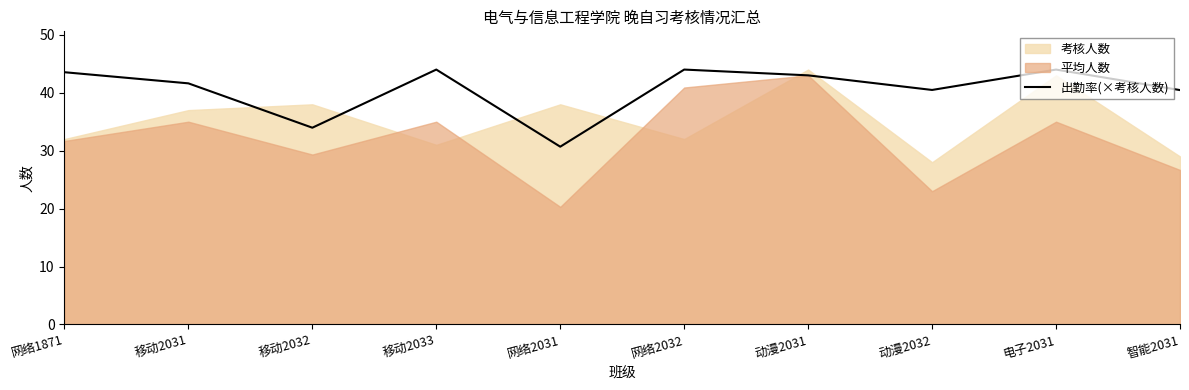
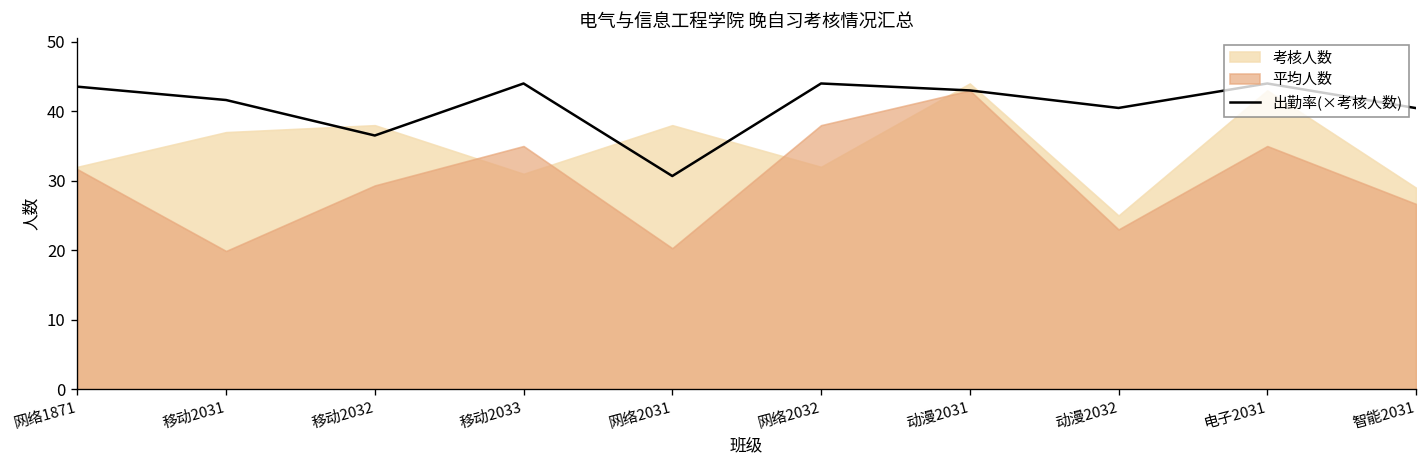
  {
    "出勤率(×考核人数)": {
      "网络1871": 44,
      "移动2031": 42,
-     "移动2032": 34,
+     "移动2032": 37,
      "移动2033": 44,
      "网络2031": 31,
      "网络2032": 44,
      "动漫2032": 40,
      "智能2031": 40
    },
    "考核人数": {
      "移动2031": 37,
      "移动2032": 38,
      "移动2033": 31,
      "网络2031": 38,
      "网络2032": 32,
      "动漫2031": 44,
-     "动漫2032": 28,
+     "动漫2032": 25,
      "智能2031": 29
    },
    "平均人数": {
-     "移动2031": 35,
+     "移动2031": 20,
      "移动2032": 29,
      "移动2033": 35,
      "网络2031": 20,
-     "网络2032": 41,
+     "网络2032": 38,
      "动漫2032": 23,
      "电子2031": 35,
      "智能2031": 27
    }
  }
